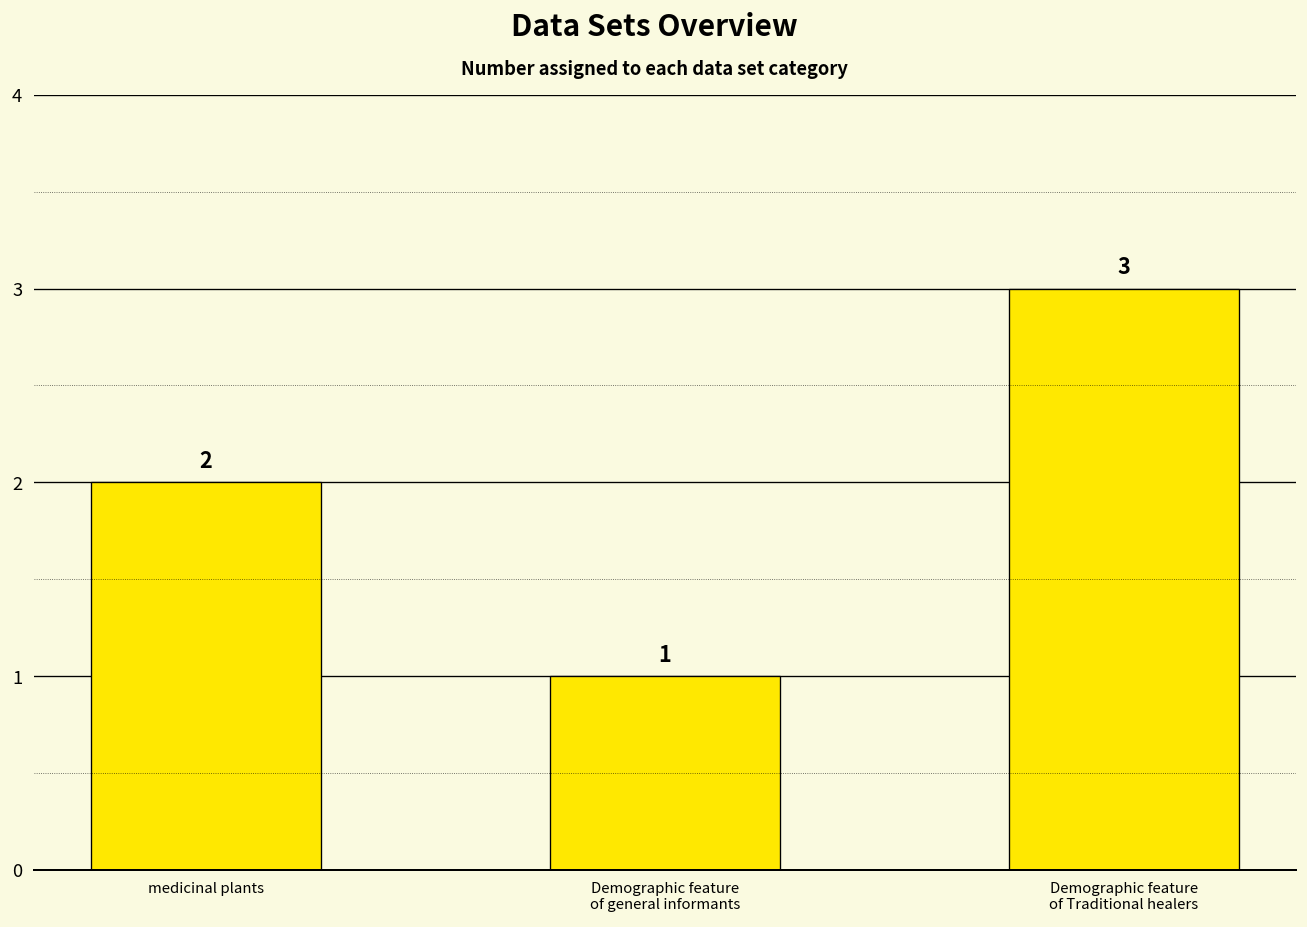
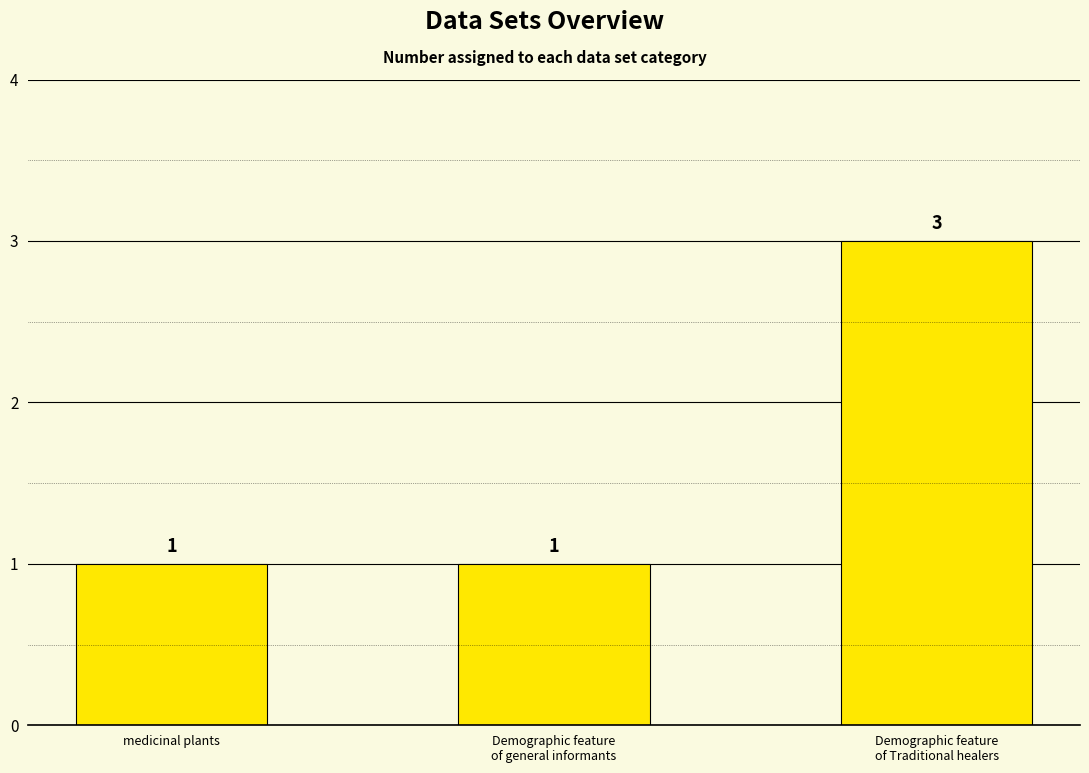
  {
-   "medicinal plants": 2,
+   "medicinal plants": 1,
    "Demographic feature of general informants": 1,
    "Demographic feature of Traditional healers": 3
  }
